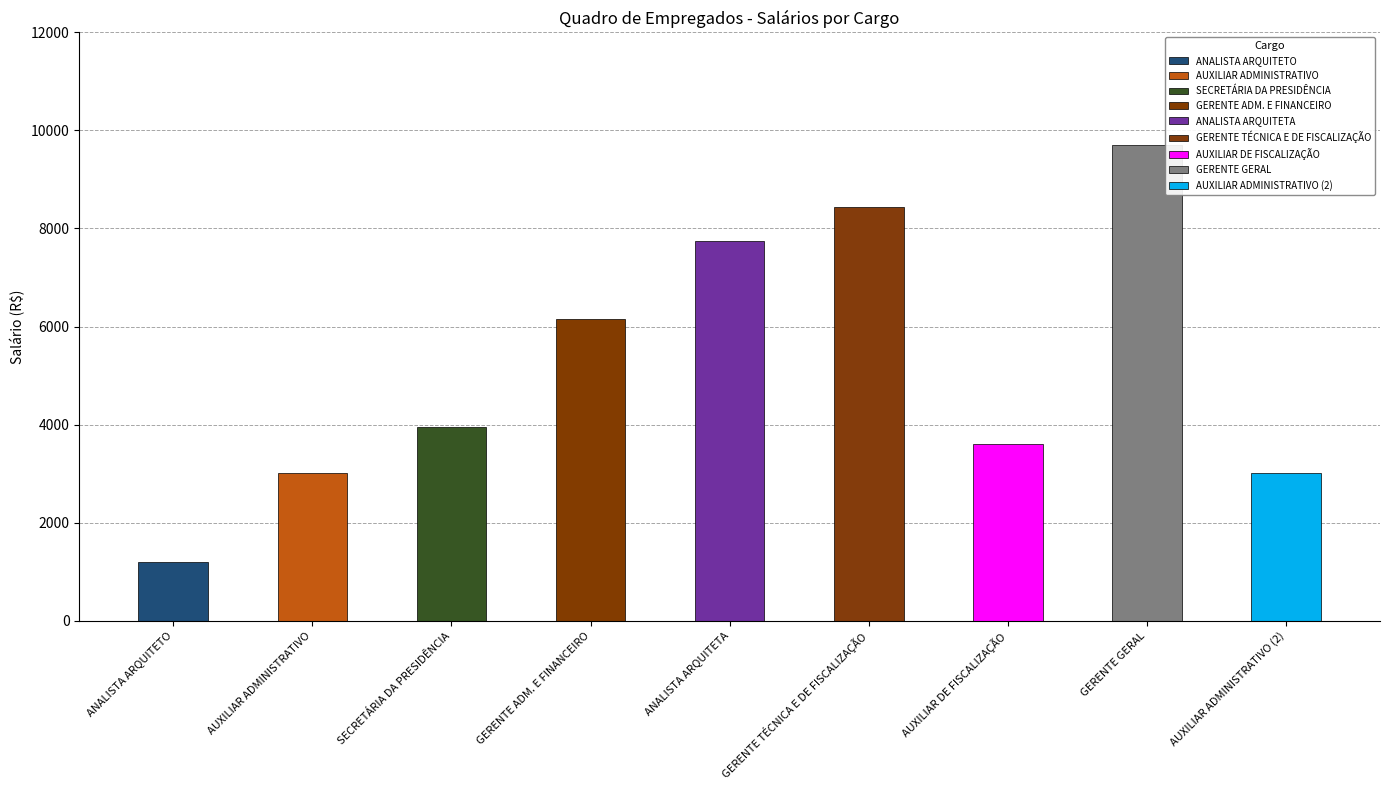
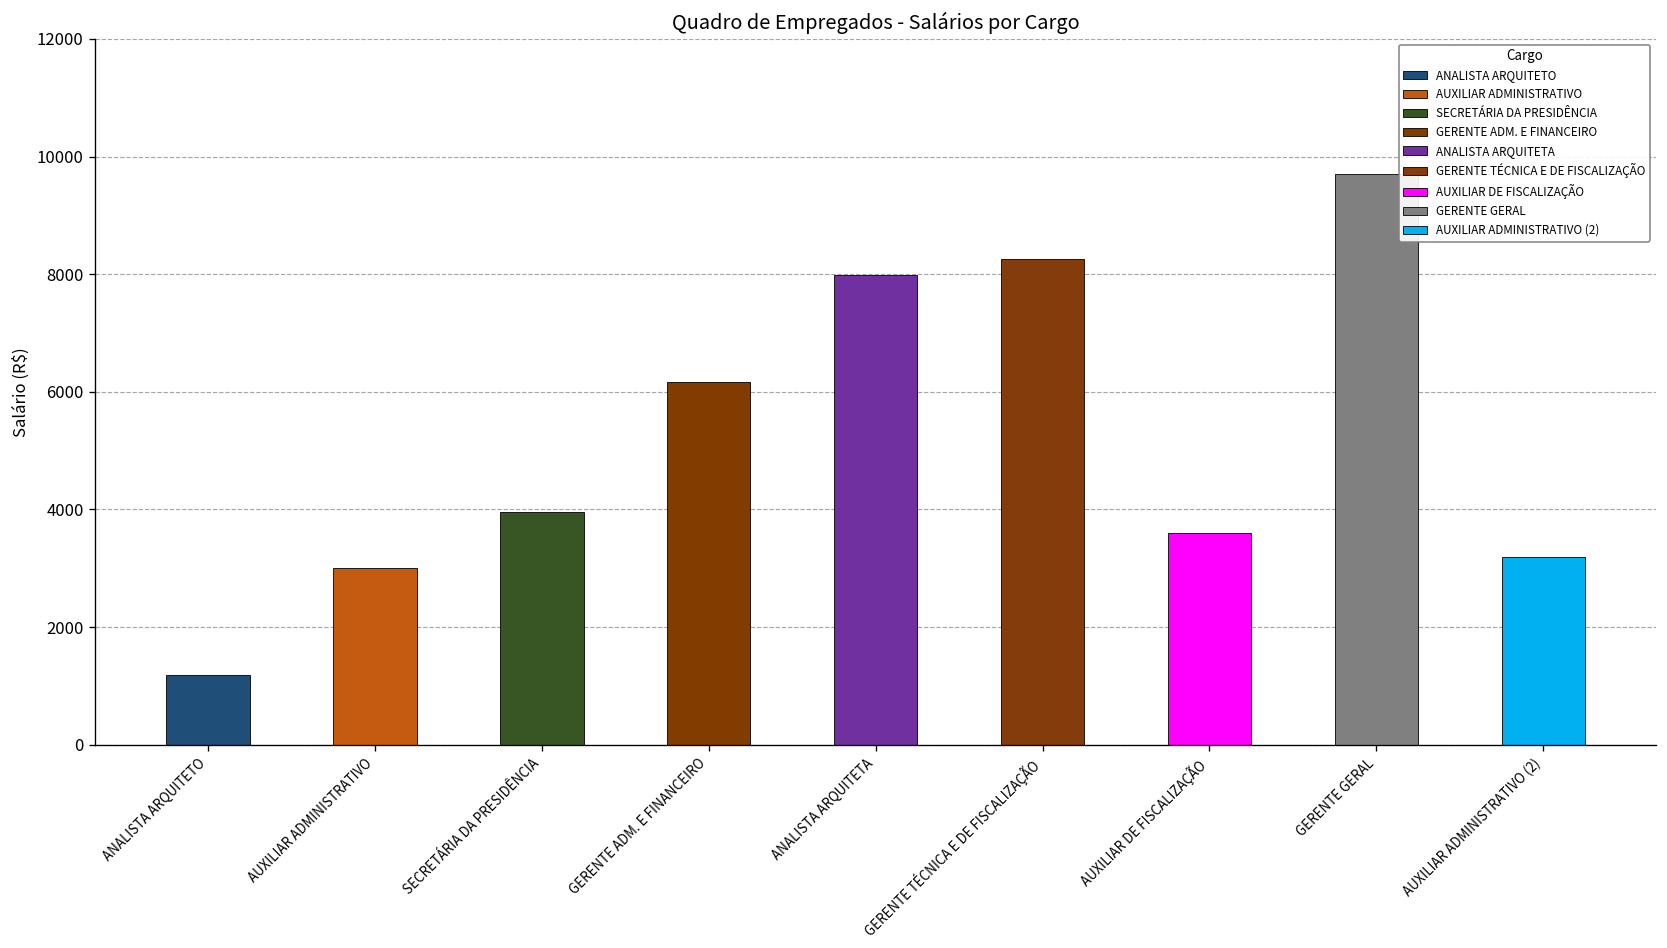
  {
    "ANALISTA ARQUITETO": 1200,
    "AUXILIAR ADMINISTRATIVO": 3000,
    "SECRETÁRIA DA PRESIDÊNCIA": 4000,
    "GERENTE ADM. E FINANCEIRO": 6200,
-   "ANALISTA ARQUITETA": 7700,
-   "GERENTE TÉCNICA E DE FISCALIZAÇÃO": 8400,
+   "ANALISTA ARQUITETA": 8000,
+   "GERENTE TÉCNICA E DE FISCALIZAÇÃO": 8300,
    "AUXILIAR DE FISCALIZAÇÃO": 3600,
    "GERENTE GERAL": 9700,
-   "AUXILIAR ADMINISTRATIVO (2)": 3000
+   "AUXILIAR ADMINISTRATIVO (2)": 3200
  }
